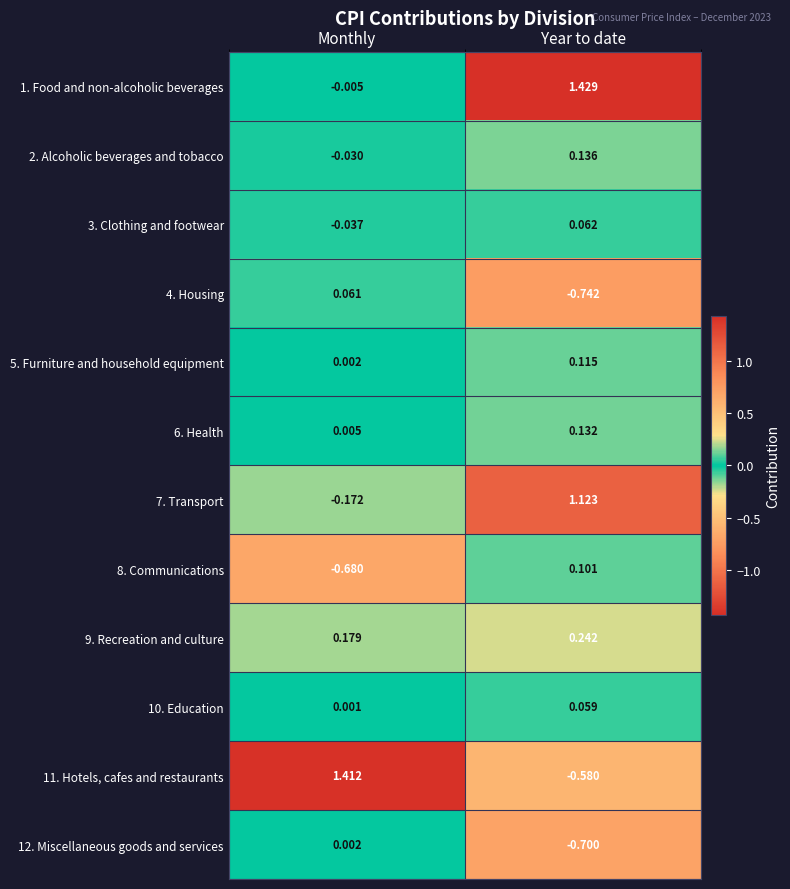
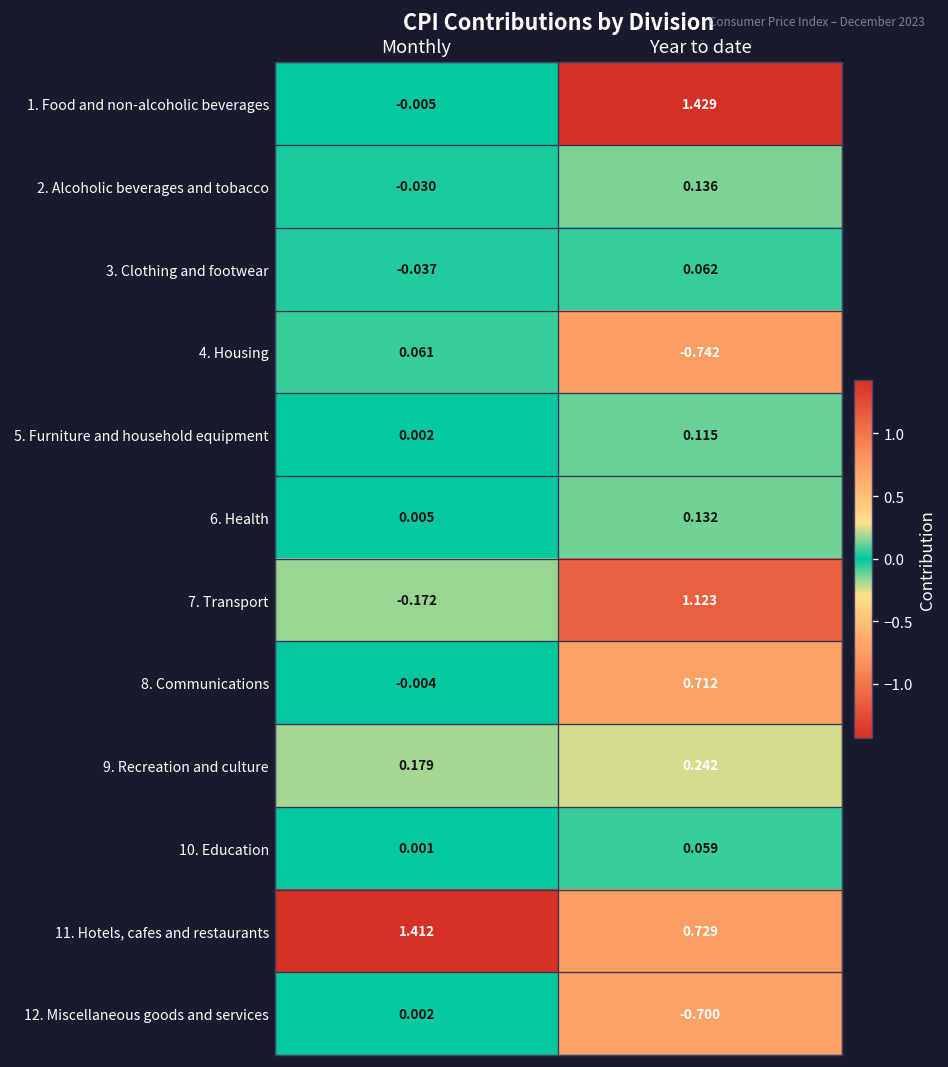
  {
    "1. Food and non-alcoholic beverages": {
      "Monthly": -0.005,
      "Year to date": 1.429
    },
    "2. Alcoholic beverages and tobacco": {
      "Monthly": -0.030,
      "Year to date": 0.136
    },
    "3. Clothing and footwear": {
      "Monthly": -0.037,
      "Year to date": 0.062
    },
    "4. Housing": {
      "Monthly": 0.061,
      "Year to date": -0.742
    },
    "5. Furniture and household equipment": {
      "Monthly": 0.002,
      "Year to date": 0.115
    },
    "6. Health": {
      "Monthly": 0.005,
      "Year to date": 0.132
    },
    "7. Transport": {
      "Monthly": -0.172,
      "Year to date": 1.123
    },
    "8. Communications": {
-     "Monthly": -0.680,
-     "Year to date": 0.101
+     "Monthly": -0.004,
+     "Year to date": 0.712
    },
    "9. Recreation and culture": {
      "Monthly": 0.179,
      "Year to date": 0.242
    },
    "10. Education": {
      "Monthly": 0.001,
      "Year to date": 0.059
    },
    "11. Hotels, cafes and restaurants": {
      "Monthly": 1.412,
-     "Year to date": -0.580
+     "Year to date": 0.729
    },
    "12. Miscellaneous goods and services": {
      "Monthly": 0.002,
      "Year to date": -0.700
    }
  }
